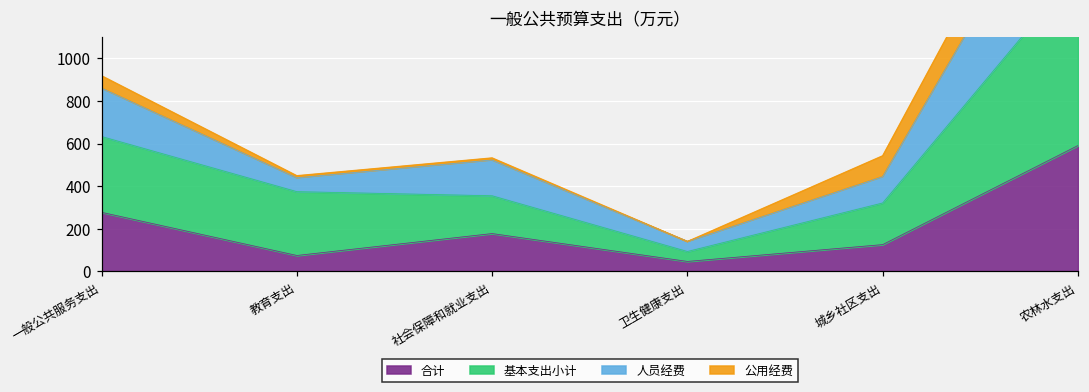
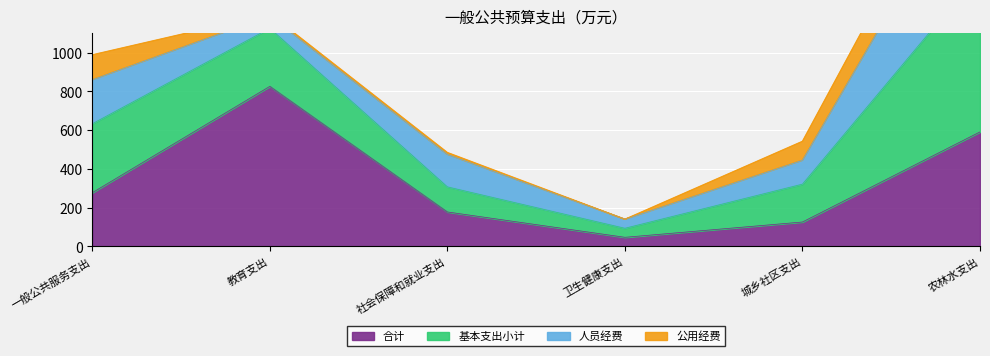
  {
    "合计": {
      "一般公共服务支出": 280,
-     "教育支出": 70,
+     "教育支出": 830,
      "社会保障和就业支出": 180,
      "卫生健康支出": 50,
      "城乡社区支出": 130,
      "农林水支出": 590
    },
    "基本支出小计": {
      "一般公共服务支出": 360,
-     "社会保障和就业支出": 180,
+     "社会保障和就业支出": 130,
      "卫生健康支出": 50,
      "城乡社区支出": 200
    },
    "人员经费": {
      "一般公共服务支出": 230,
      "城乡社区支出": 120
    },
    "公用经费": {
-     "一般公共服务支出": 60,
+     "一般公共服务支出": 130,
      "城乡社区支出": 100
    }
  }
